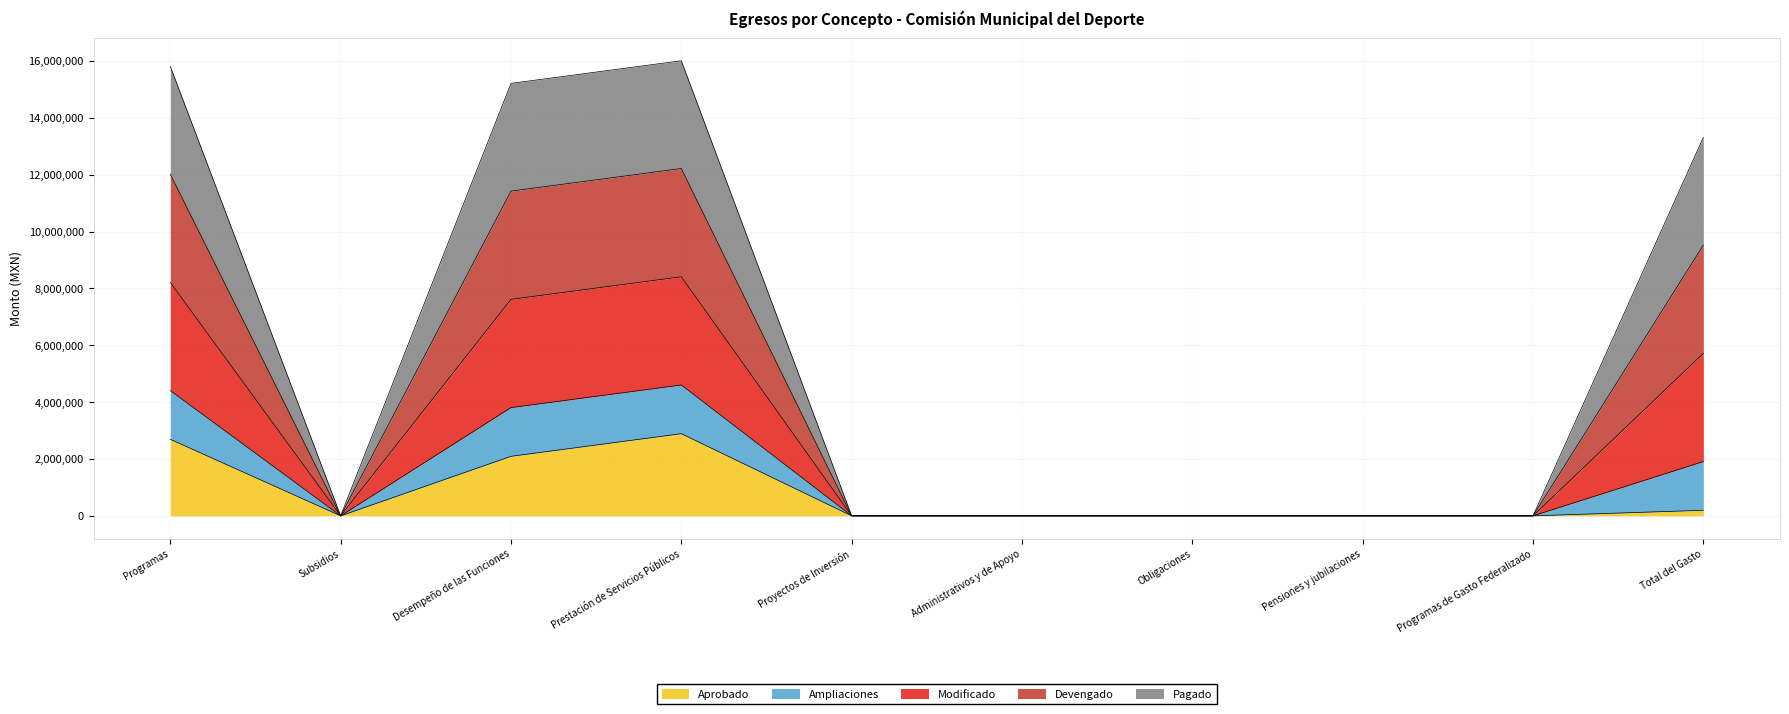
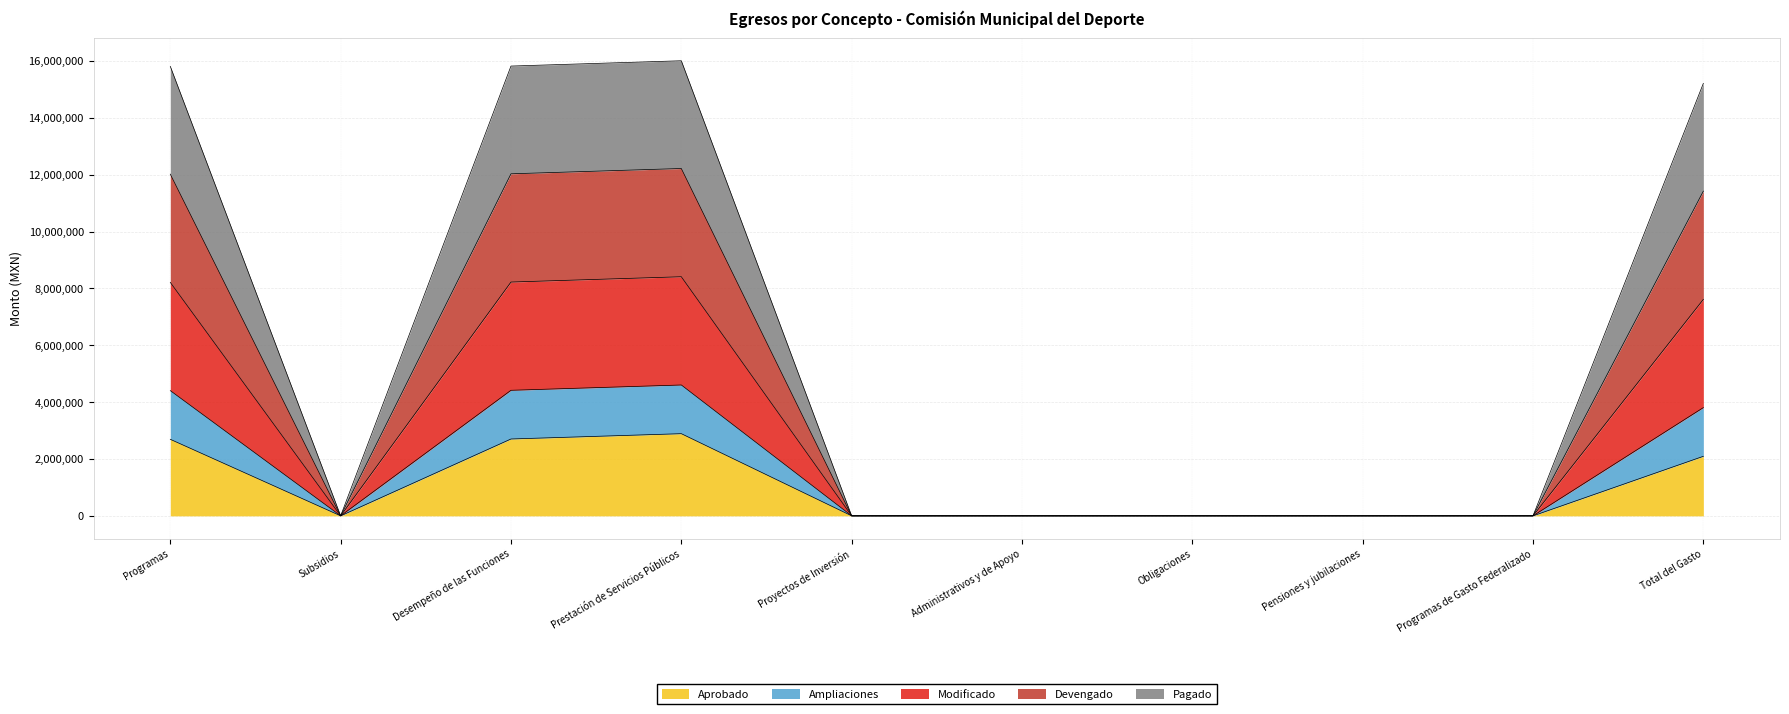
  {
    "Aprobado": {
      "Programas": "2,700,000",
-     "Desempeño de las Funciones": "2,100,000",
+     "Desempeño de las Funciones": "2,700,000",
      "Prestación de Servicios Públicos": "2,900,000",
-     "Total del Gasto": "200,000"
+     "Total del Gasto": "2,100,000"
    },
    "Ampliaciones": {
      "Programas": "1,700,000",
      "Desempeño de las Funciones": "1,700,000",
      "Prestación de Servicios Públicos": "1,700,000",
      "Total del Gasto": "1,700,000"
    },
    "Pagado": {
      "Programas": "3,800,000",
      "Desempeño de las Funciones": "3,800,000",
      "Prestación de Servicios Públicos": "3,800,000",
      "Total del Gasto": "3,800,000"
    }
  }
